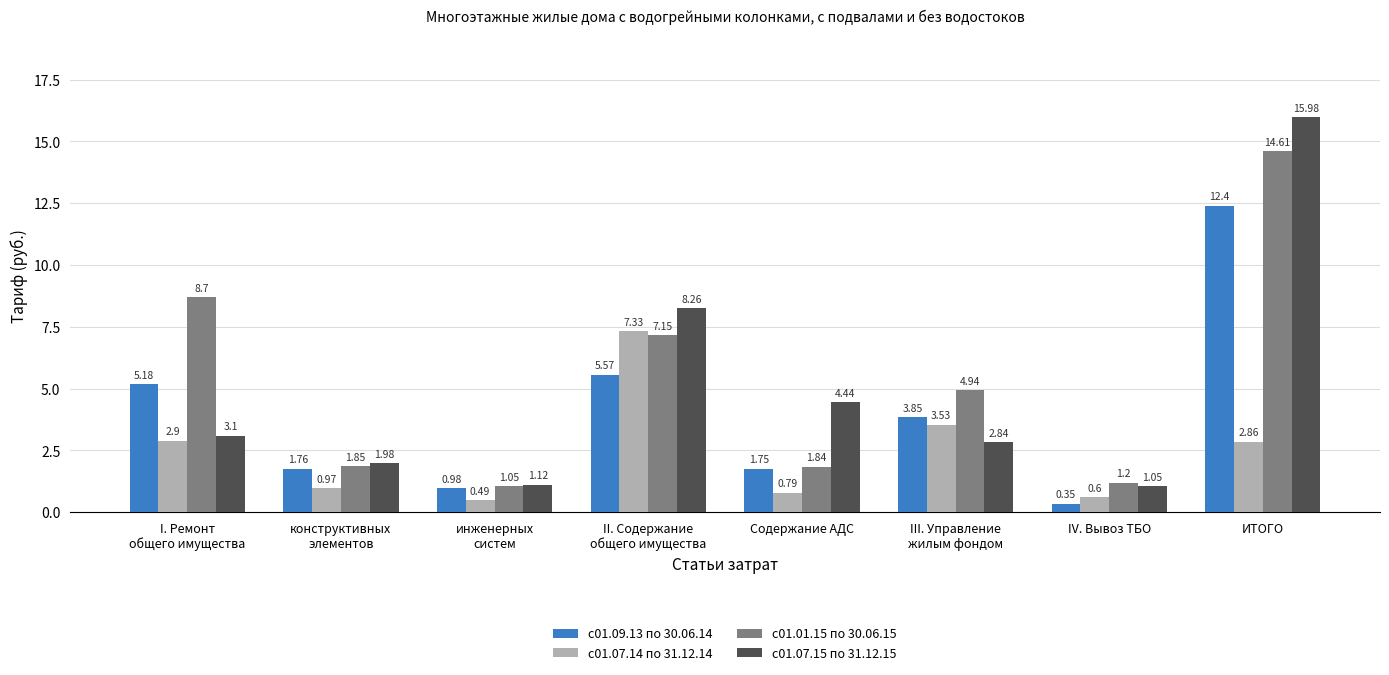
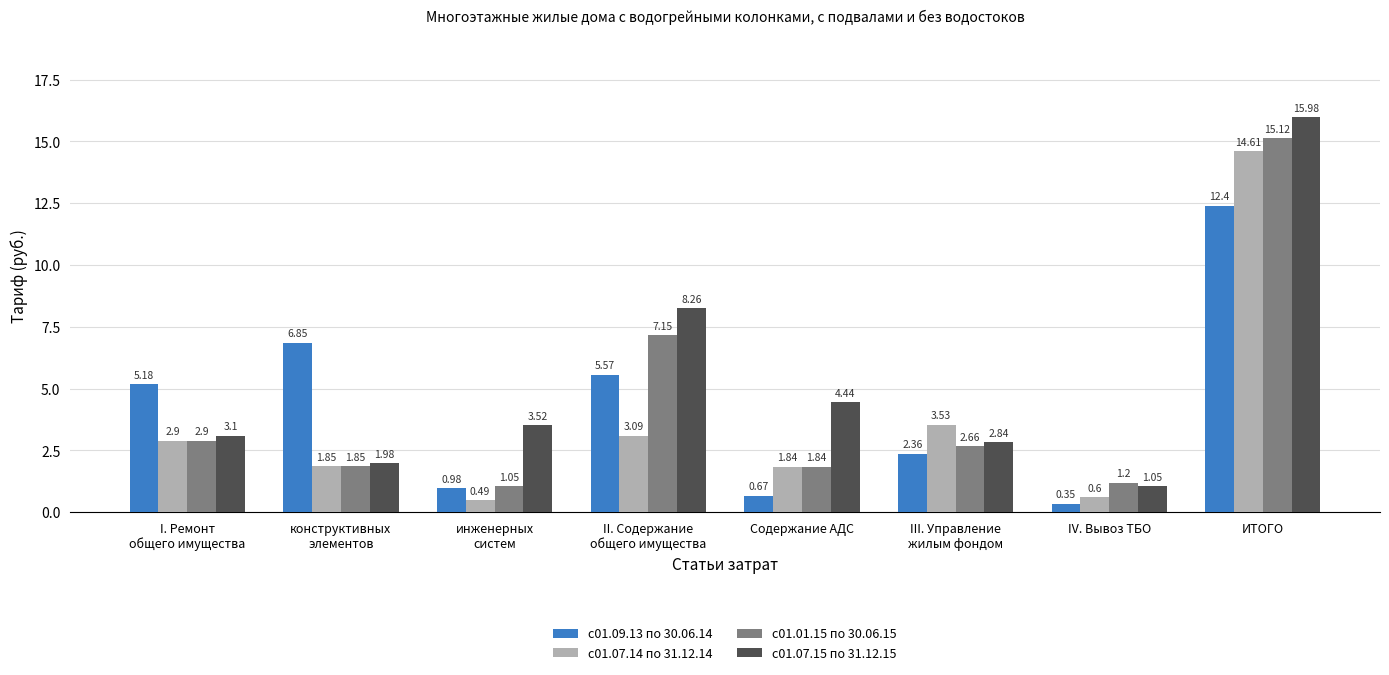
  {
    "с01.09.13 по 30.06.14": {
      "I. Ремонт общего имущества": 5.18,
-     "конструктивных элементов": 1.76,
+     "конструктивных элементов": 6.85,
      "инженерных систем": 0.98,
      "II. Содержание общего имущества": 5.57,
-     "Содержание АДС": 1.75,
-     "III. Управление жилым фондом": 3.85,
+     "Содержание АДС": 0.67,
+     "III. Управление жилым фондом": 2.36,
      "IV. Вывоз ТБО": 0.35,
      "ИТОГО": 12.4
    },
    "с01.07.14 по 31.12.14": {
      "I. Ремонт общего имущества": 2.9,
-     "конструктивных элементов": 0.97,
+     "конструктивных элементов": 1.85,
      "инженерных систем": 0.49,
-     "II. Содержание общего имущества": 7.33,
-     "Содержание АДС": 0.79,
+     "II. Содержание общего имущества": 3.09,
+     "Содержание АДС": 1.84,
      "III. Управление жилым фондом": 3.53,
      "IV. Вывоз ТБО": 0.6,
-     "ИТОГО": 2.86
+     "ИТОГО": 14.61
    },
    "с01.01.15 по 30.06.15": {
-     "I. Ремонт общего имущества": 8.7,
+     "I. Ремонт общего имущества": 2.9,
      "конструктивных элементов": 1.85,
      "инженерных систем": 1.05,
      "II. Содержание общего имущества": 7.15,
      "Содержание АДС": 1.84,
-     "III. Управление жилым фондом": 4.94,
+     "III. Управление жилым фондом": 2.66,
      "IV. Вывоз ТБО": 1.2,
-     "ИТОГО": 14.61
+     "ИТОГО": 15.12
    },
    "с01.07.15 по 31.12.15": {
      "I. Ремонт общего имущества": 3.1,
      "конструктивных элементов": 1.98,
-     "инженерных систем": 1.12,
+     "инженерных систем": 3.52,
      "II. Содержание общего имущества": 8.26,
      "Содержание АДС": 4.44,
      "III. Управление жилым фондом": 2.84,
      "IV. Вывоз ТБО": 1.05,
      "ИТОГО": 15.98
    }
  }
